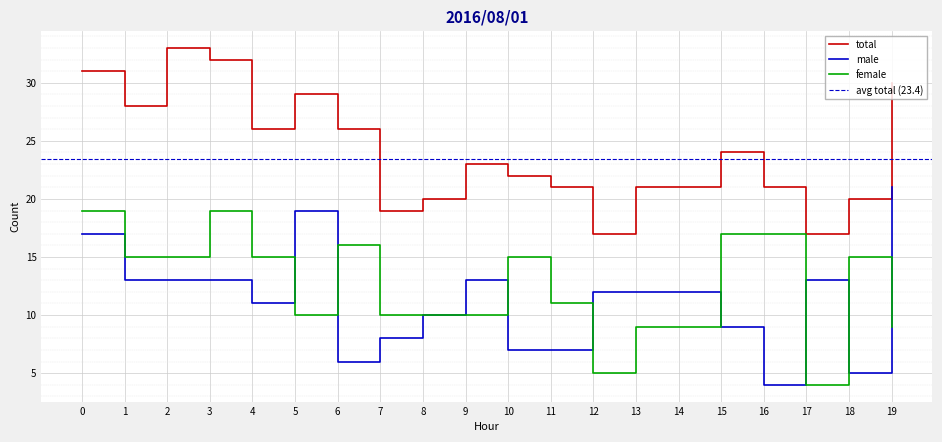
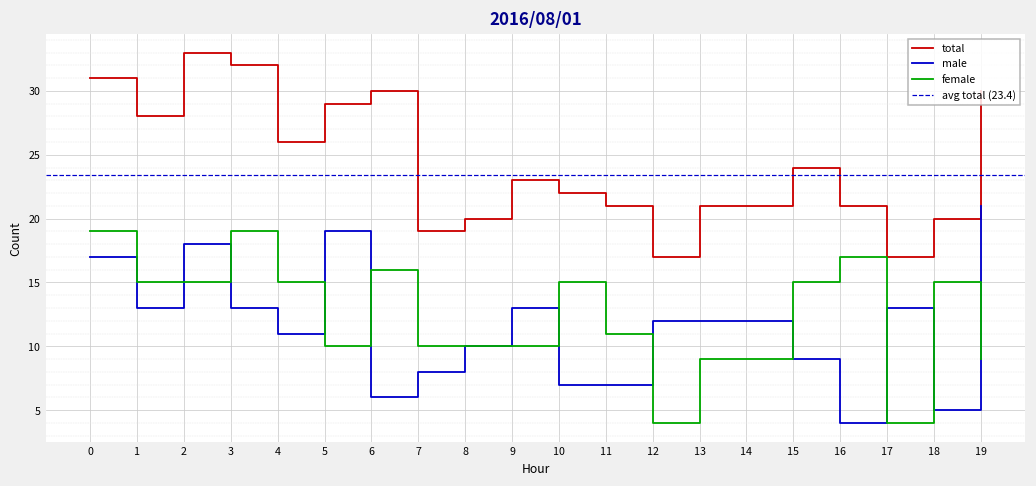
  {
    "total": {
      "0": 31,
      "1": 28,
      "2": 33,
      "3": 32,
      "4": 26,
      "5": 29,
-     "6": 26,
+     "6": 30,
      "7": 19,
      "8": 20,
      "9": 23,
      "10": 22,
      "11": 21,
      "12": 17,
      "13": 21,
      "14": 21,
      "15": 24,
      "16": 21,
      "17": 17,
      "18": 20
    },
    "male": {
      "0": 17,
      "1": 13,
-     "2": 13,
+     "2": 18,
      "3": 13,
      "4": 11,
      "5": 19,
      "6": 6,
      "7": 8,
      "9": 13,
      "10": 7,
      "11": 7,
      "12": 12,
      "13": 12,
      "14": 12,
      "15": 9,
      "16": 4,
      "17": 13,
      "18": 5,
      "19": 21
    },
    "female": {
      "0": 19,
      "1": 15,
      "2": 15,
      "3": 19,
      "4": 15,
      "5": 10,
      "6": 16,
      "7": 10,
      "9": 10,
      "10": 15,
      "11": 11,
-     "12": 5,
+     "12": 4,
      "13": 9,
      "14": 9,
-     "15": 17,
+     "15": 15,
      "16": 17,
      "17": 4,
      "18": 15,
      "19": 9
    }
  }
